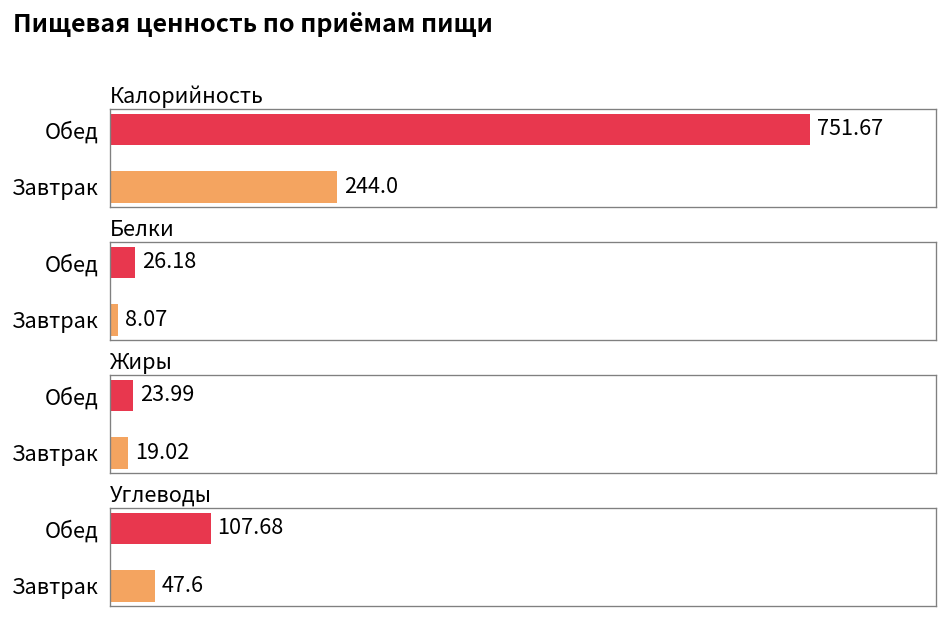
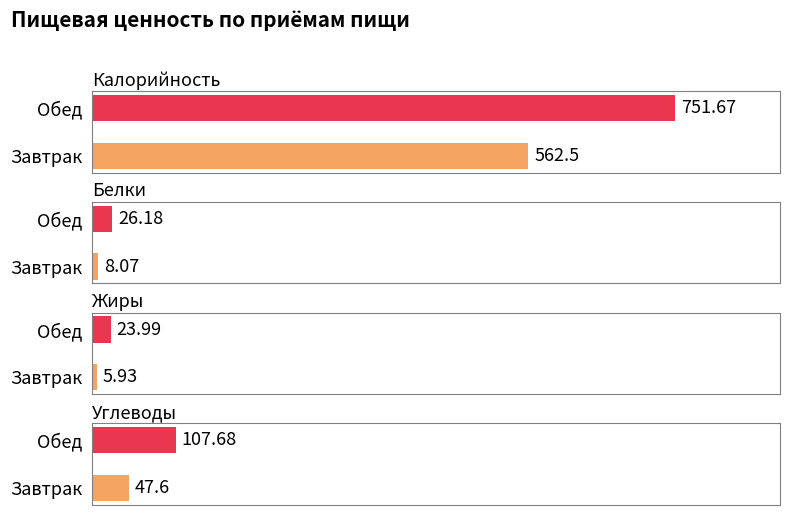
  {
    "Калорийность": {
      "Обед": 751.67,
-     "Завтрак": 244.0
+     "Завтрак": 562.5
    },
    "Белки": {
      "Обед": 26.18,
      "Завтрак": 8.07
    },
    "Жиры": {
      "Обед": 23.99,
-     "Завтрак": 19.02
+     "Завтрак": 5.93
    },
    "Углеводы": {
      "Обед": 107.68,
      "Завтрак": 47.6
    }
  }
